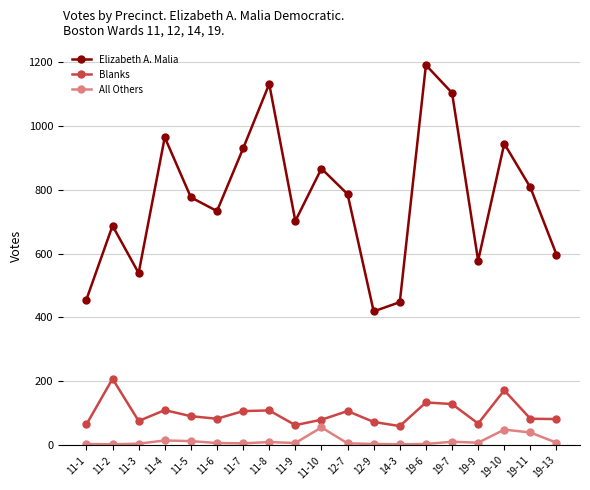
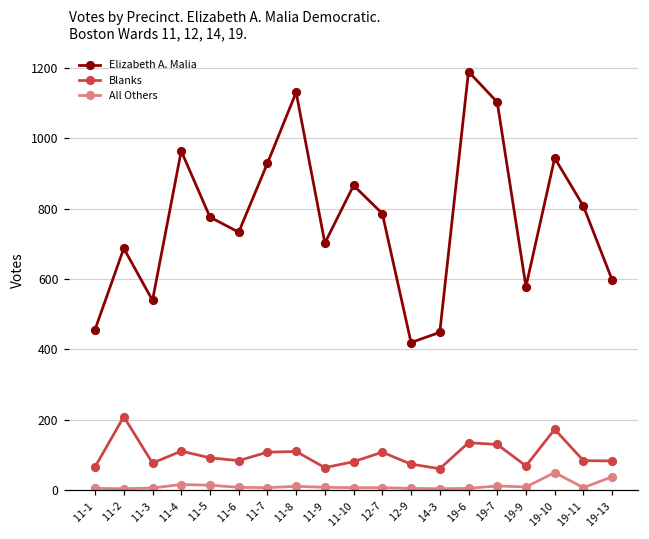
  {
    "Elizabeth A. Malia": {
      "11-1": 460,
      "11-2": 690,
      "11-3": 540,
      "11-4": 960,
      "11-5": 780,
      "11-6": 730,
      "11-7": 930,
      "11-8": 1130,
      "11-9": 700,
      "11-10": 870,
      "12-7": 790,
      "12-9": 420,
      "14-3": 450,
      "19-6": 1190,
      "19-7": 1100,
      "19-9": 580,
      "19-10": 940,
      "19-11": 810,
      "19-13": 600
    },
    "Blanks": {
      "11-1": 70,
      "11-2": 210,
      "11-3": 80,
      "11-4": 110,
      "11-5": 90,
      "11-6": 80,
      "11-7": 110,
      "11-8": 110,
      "11-9": 60,
      "11-10": 80,
      "12-7": 110,
      "12-9": 70,
      "14-3": 60,
      "19-6": 130,
      "19-7": 130,
      "19-9": 70,
      "19-10": 170,
      "19-11": 80,
      "19-13": 80
    },
    "All Others": {
      "11-1": 0,
      "11-2": 0,
      "11-3": 10,
      "11-4": 20,
      "11-5": 10,
      "11-6": 10,
      "11-7": 10,
      "11-8": 10,
      "11-9": 10,
-     "11-10": 60,
+     "11-10": 10,
      "12-7": 10,
      "12-9": 0,
      "14-3": 0,
      "19-6": 0,
      "19-7": 10,
      "19-9": 10,
      "19-10": 50,
-     "19-11": 40,
-     "19-13": 10
+     "19-11": 10,
+     "19-13": 40
    }
  }
